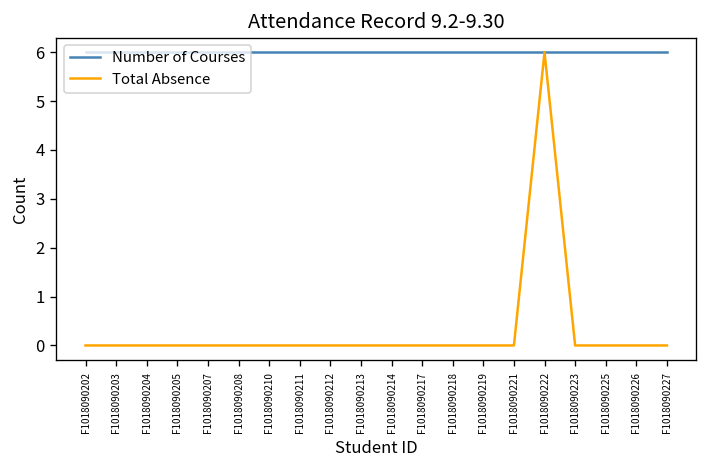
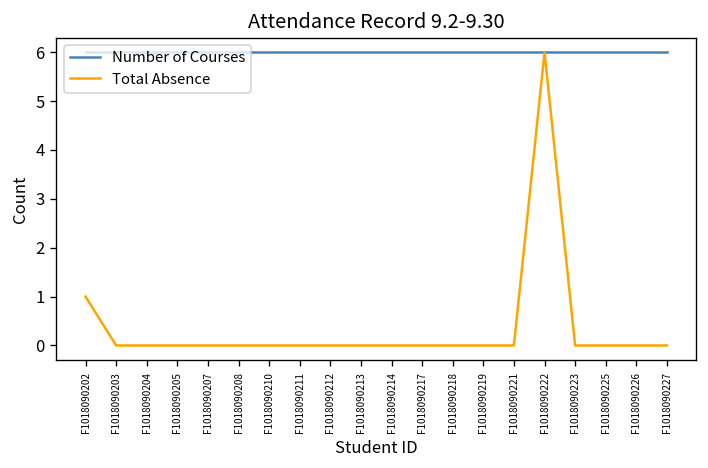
  {
    "Number of Courses": {
      "F1018090210": 6,
      "F1018090211": 6,
      "F1018090212": 6,
      "F1018090213": 6,
      "F1018090214": 6,
      "F1018090217": 6,
      "F1018090218": 6,
      "F1018090219": 6,
      "F1018090221": 6,
      "F1018090223": 6,
      "F1018090225": 6,
      "F1018090226": 6,
      "F1018090227": 6
    },
    "Total Absence": {
-     "F1018090202": 0,
+     "F1018090202": 1,
      "F1018090203": 0,
      "F1018090204": 0,
      "F1018090205": 0,
      "F1018090207": 0,
      "F1018090208": 0,
      "F1018090210": 0,
      "F1018090211": 0,
      "F1018090212": 0,
      "F1018090213": 0,
      "F1018090214": 0,
      "F1018090217": 0,
      "F1018090218": 0,
      "F1018090219": 0,
      "F1018090221": 0,
      "F1018090223": 0,
      "F1018090225": 0,
      "F1018090226": 0,
      "F1018090227": 0
    }
  }
